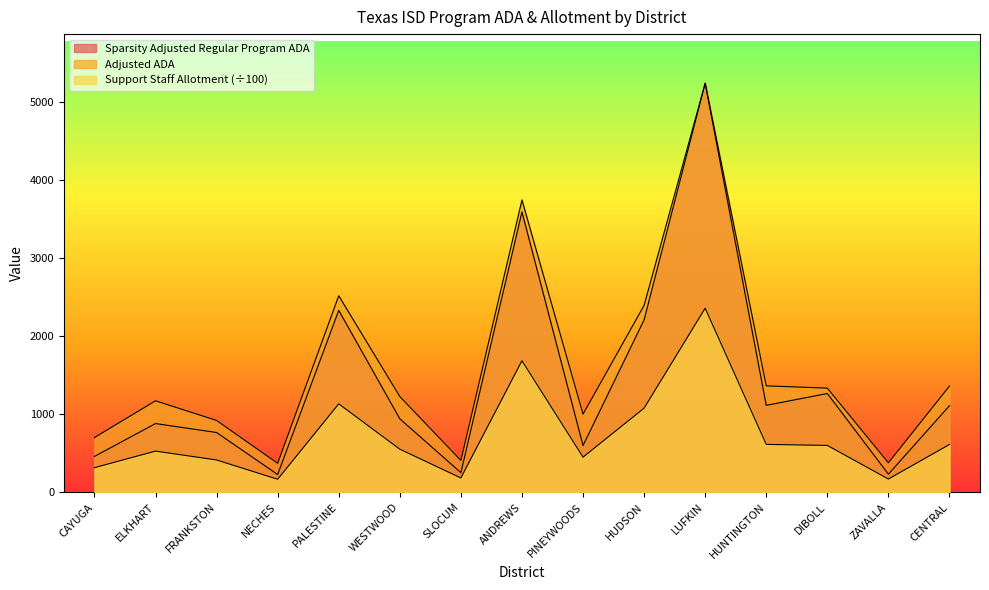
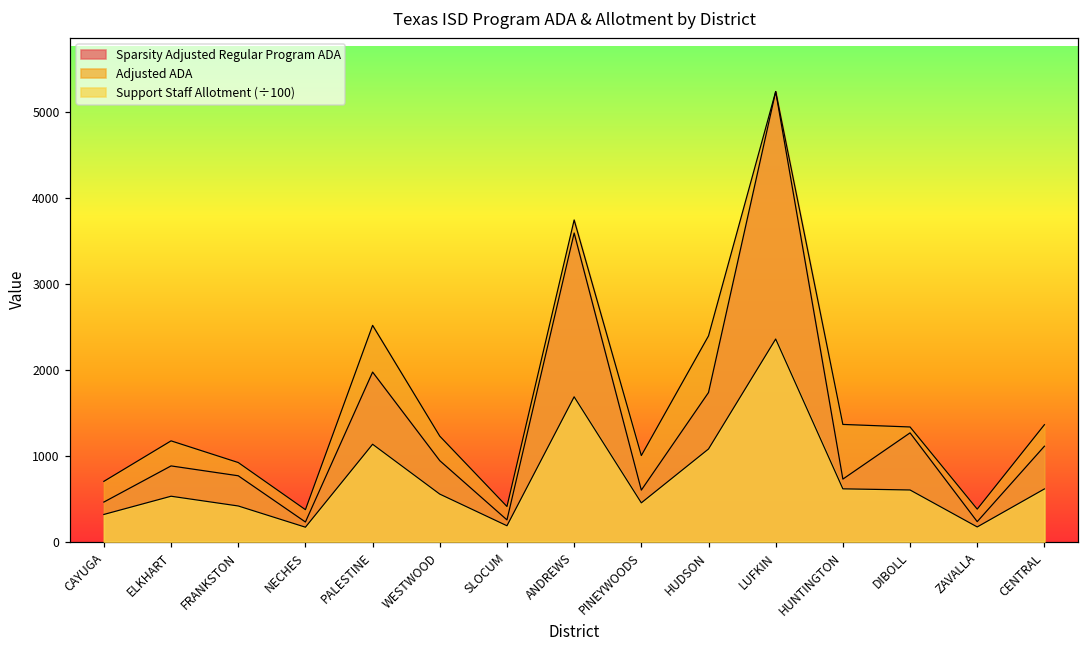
  {
    "Sparsity Adjusted Regular Program ADA": {
      "CAYUGA": 500,
      "ELKHART": 900,
      "FRANKSTON": 800,
      "NECHES": 200,
-     "PALESTINE": 2300,
+     "PALESTINE": 2000,
      "WESTWOOD": 900,
      "SLOCUM": 300,
      "ANDREWS": 3600,
      "PINEYWOODS": 600,
-     "HUDSON": 2200,
-     "HUNTINGTON": 1100,
+     "HUDSON": 1700,
+     "HUNTINGTON": 700,
      "DIBOLL": 1300,
      "ZAVALLA": 200,
      "CENTRAL": 1100
    }
  }
